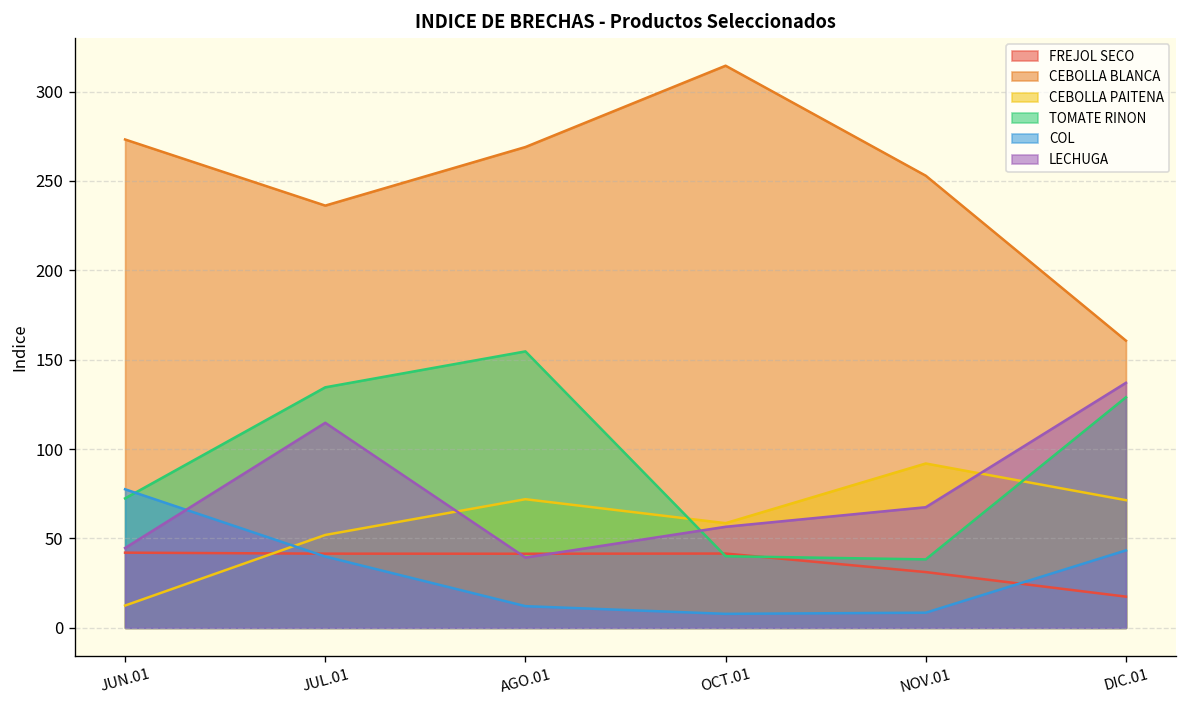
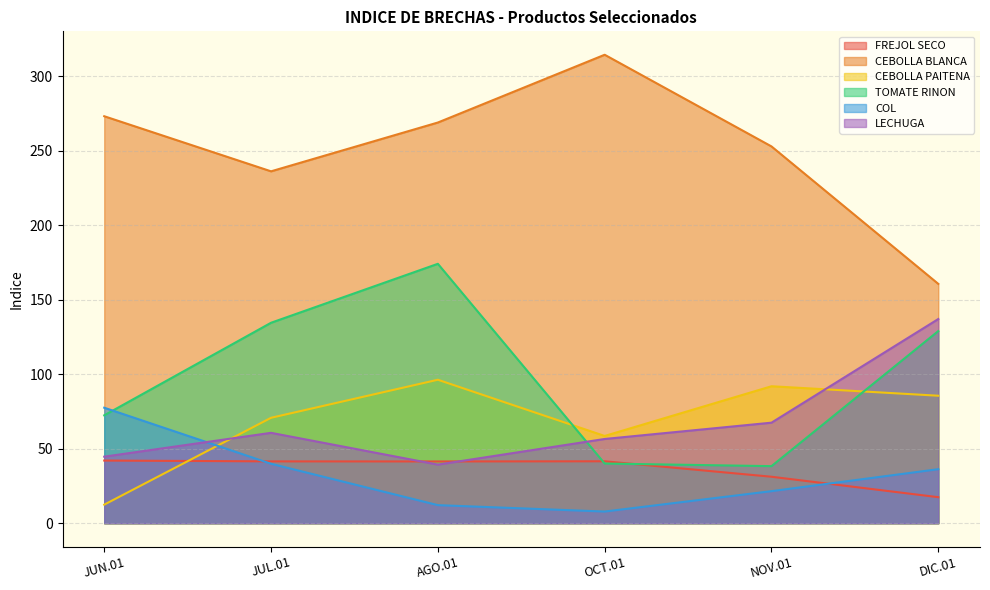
  {
    "CEBOLLA PAITENA": {
      "JUN.01": 12,
-     "JUL.01": 52,
-     "AGO.01": 72,
+     "JUL.01": 71,
+     "AGO.01": 96,
      "OCT.01": 59,
      "NOV.01": 92,
-     "DIC.01": 71
+     "DIC.01": 86
    },
    "TOMATE RINON": {
      "JUN.01": 72,
      "JUL.01": 135,
-     "AGO.01": 155,
+     "AGO.01": 174,
      "NOV.01": 38,
      "DIC.01": 129
    },
    "COL": {
      "JUN.01": 78,
      "AGO.01": 12,
      "OCT.01": 8,
-     "NOV.01": 8,
-     "DIC.01": 43
+     "NOV.01": 22,
+     "DIC.01": 36
    },
    "LECHUGA": {
      "JUN.01": 45,
-     "JUL.01": 115,
+     "JUL.01": 61,
      "AGO.01": 39,
      "OCT.01": 57,
      "NOV.01": 67,
      "DIC.01": 137
    }
  }
